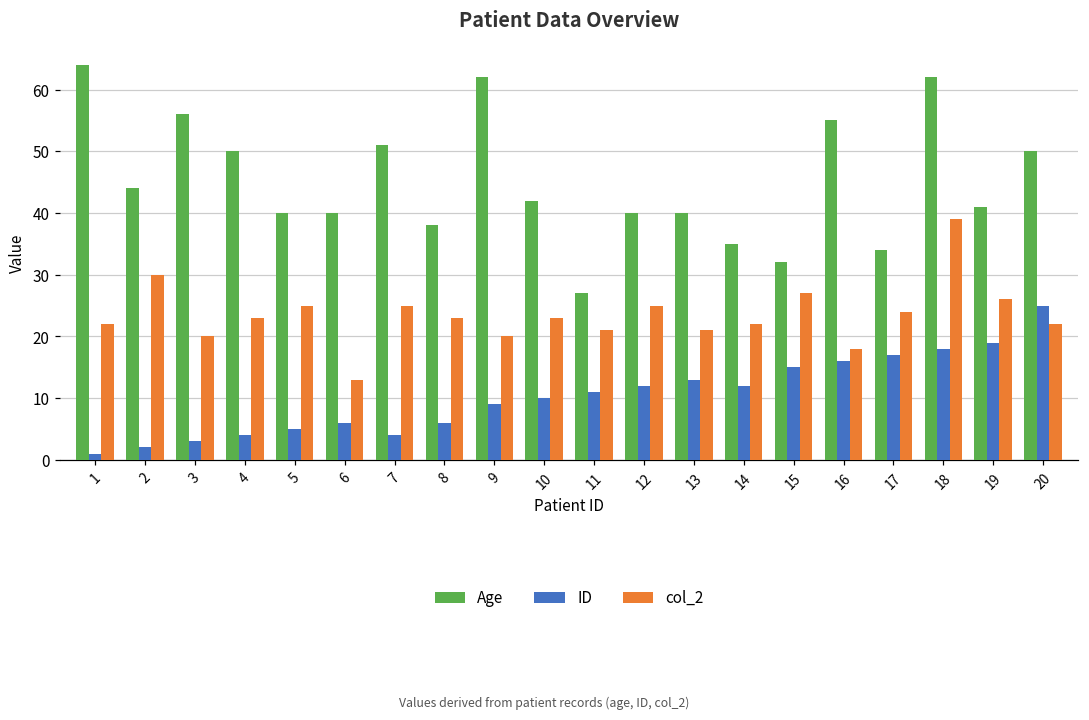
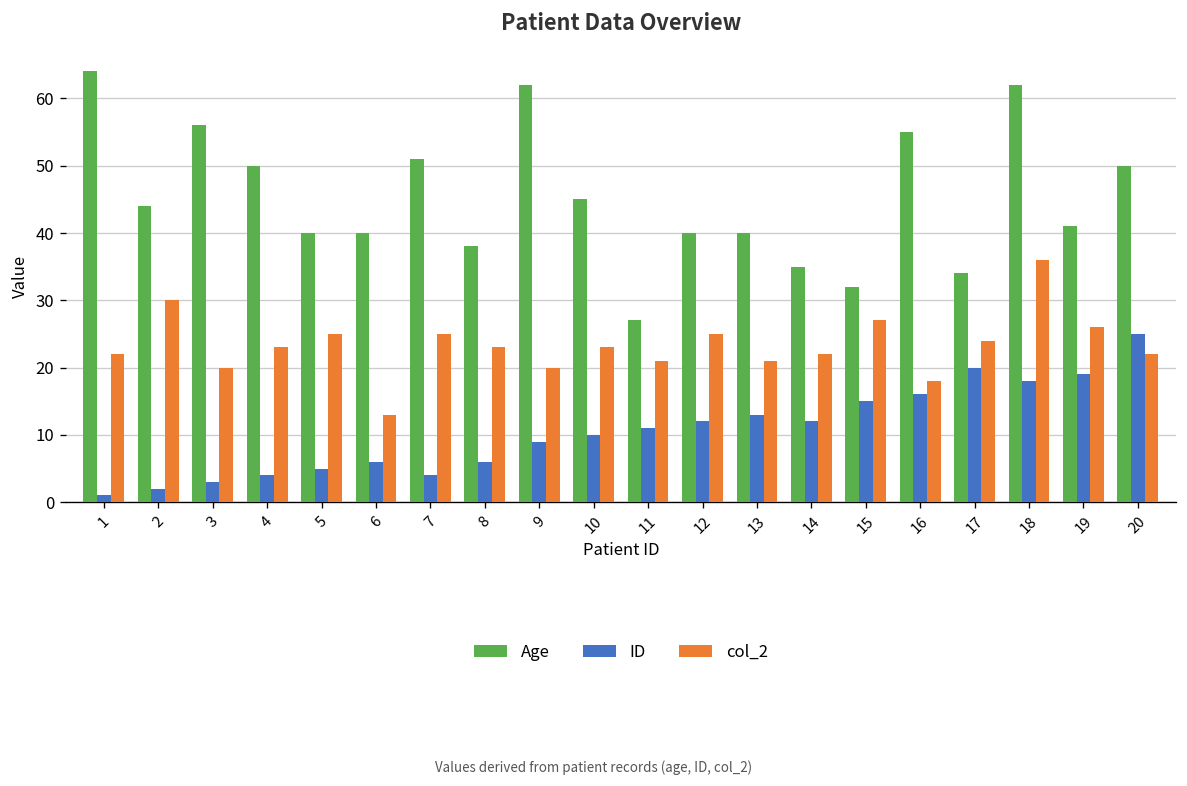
  {
    "Age": {
      "1": 64,
      "2": 44,
      "3": 56,
      "4": 50,
      "5": 40,
      "6": 40,
      "7": 51,
      "8": 38,
      "9": 62,
-     "10": 42,
+     "10": 45,
      "11": 27,
      "12": 40,
      "13": 40,
      "14": 35,
      "15": 32,
      "16": 55,
      "17": 34,
      "18": 62,
      "19": 41,
      "20": 50
    },
    "ID": {
      "1": 1,
      "2": 2,
      "3": 3,
      "4": 4,
      "5": 5,
      "6": 6,
      "7": 4,
      "8": 6,
      "9": 9,
      "10": 10,
      "11": 11,
      "12": 12,
      "13": 13,
      "14": 12,
      "15": 15,
      "16": 16,
-     "17": 17,
+     "17": 20,
      "18": 18,
      "19": 19,
      "20": 25
    },
    "col_2": {
      "1": 22,
      "2": 30,
      "3": 20,
      "4": 23,
      "5": 25,
      "6": 13,
      "7": 25,
      "8": 23,
      "9": 20,
      "10": 23,
      "11": 21,
      "12": 25,
      "13": 21,
      "14": 22,
      "15": 27,
      "16": 18,
      "17": 24,
-     "18": 39,
+     "18": 36,
      "19": 26,
      "20": 22
    }
  }
